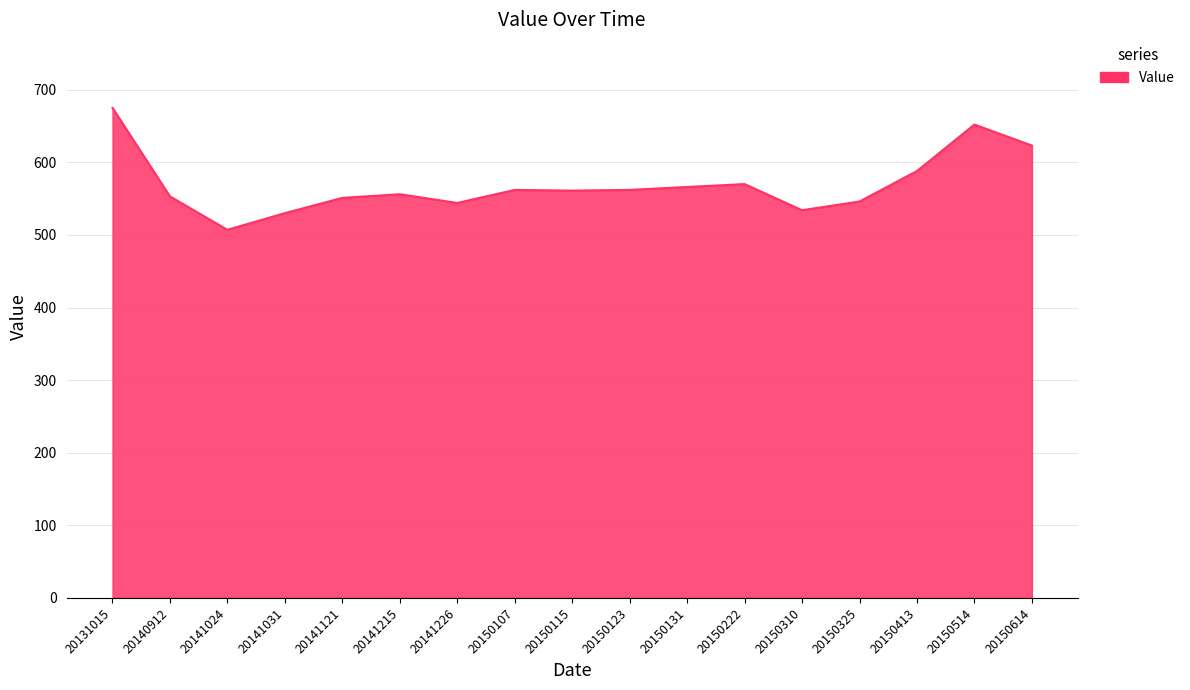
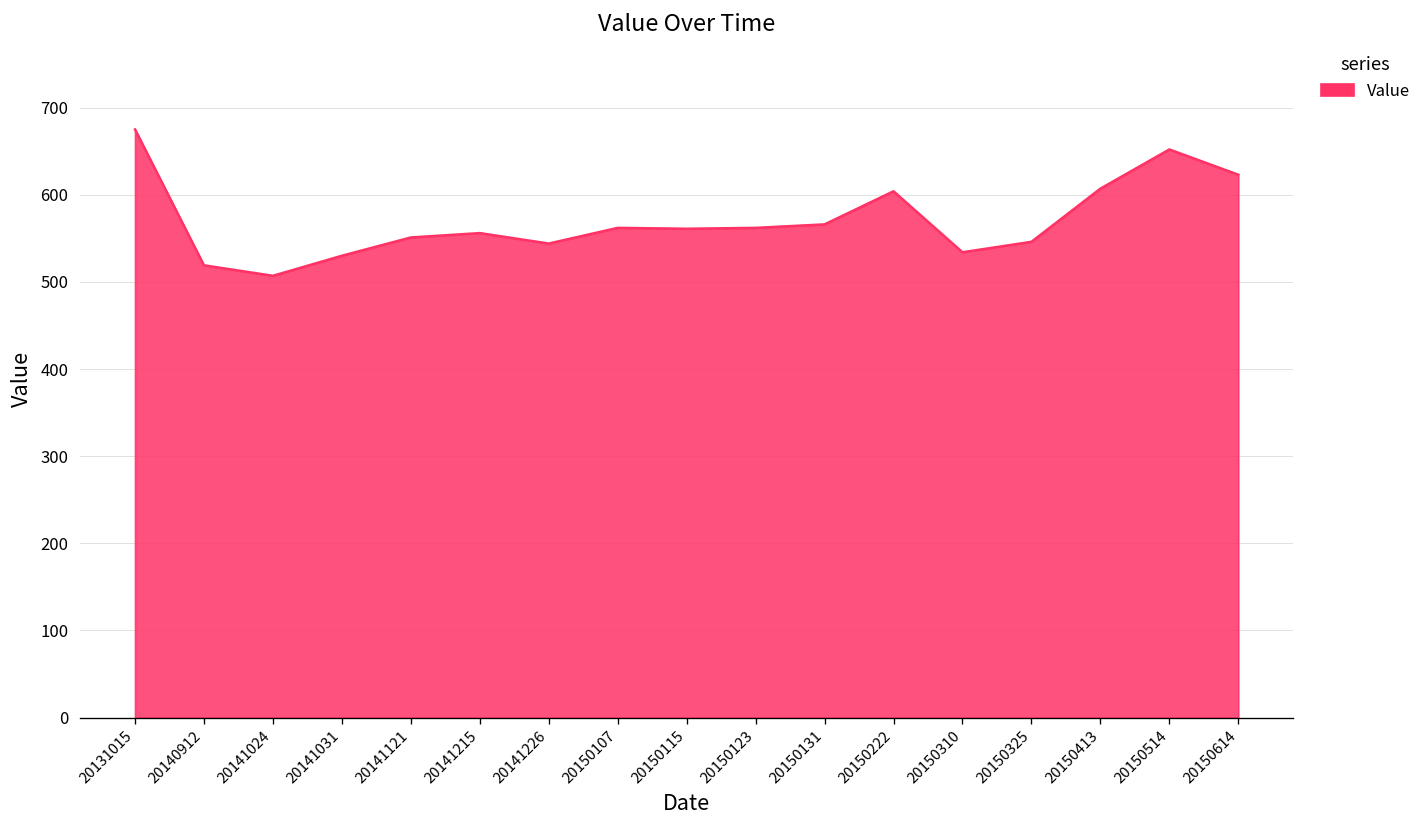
  {
    "20131015": 680,
-   "20140912": 550,
+   "20140912": 520,
    "20141024": 510,
    "20141031": 530,
    "20141121": 550,
    "20141215": 560,
    "20141226": 540,
    "20150107": 560,
    "20150115": 560,
    "20150123": 560,
    "20150131": 570,
-   "20150222": 570,
+   "20150222": 600,
    "20150310": 530,
    "20150325": 550,
-   "20150413": 590,
+   "20150413": 610,
    "20150514": 650,
    "20150614": 620
  }
